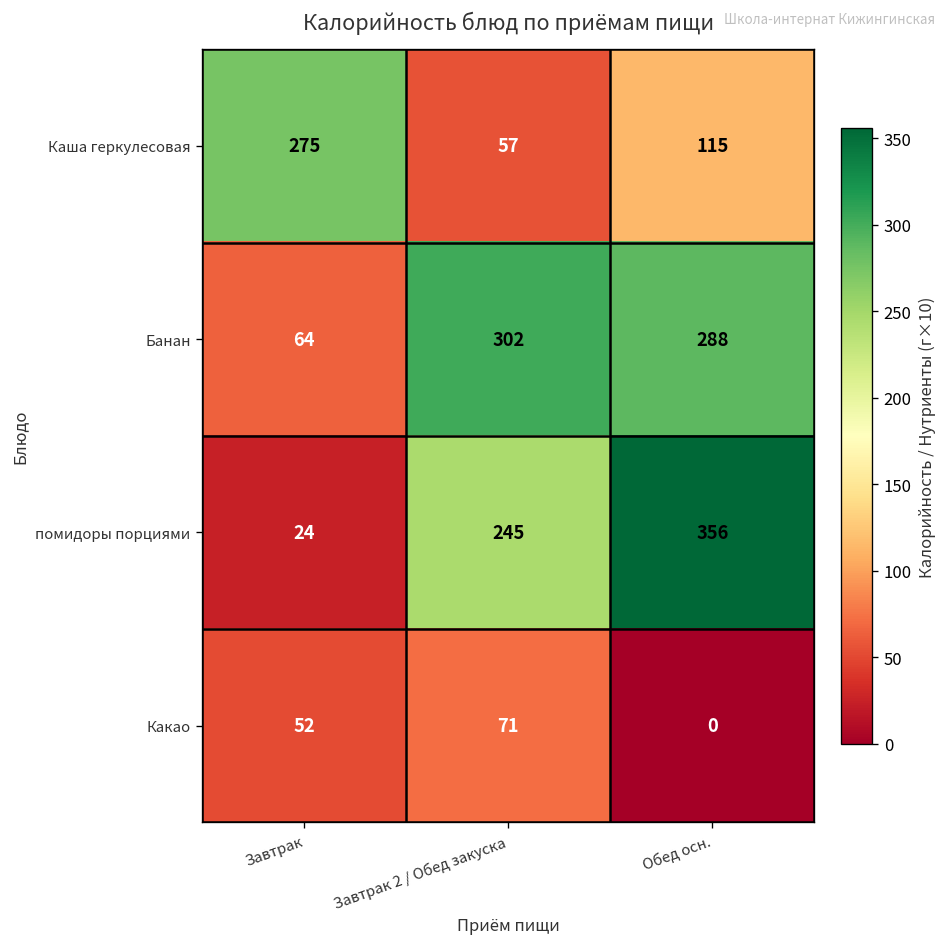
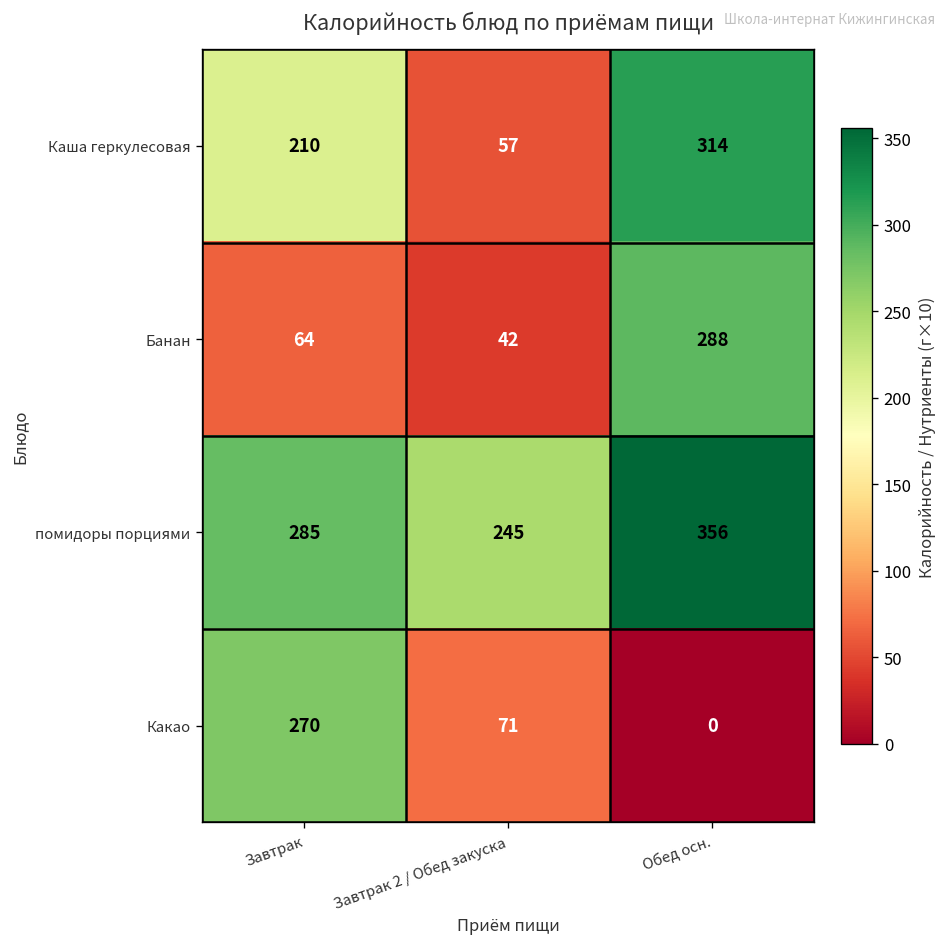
  {
    "Каша геркулесовая": {
-     "Завтрак": 275,
+     "Завтрак": 210,
      "Завтрак 2 / Обед закуска": 57,
-     "Обед осн.": 115
+     "Обед осн.": 314
    },
    "Банан": {
      "Завтрак": 64,
-     "Завтрак 2 / Обед закуска": 302,
+     "Завтрак 2 / Обед закуска": 42,
      "Обед осн.": 288
    },
    "помидоры порциями": {
-     "Завтрак": 24,
+     "Завтрак": 285,
      "Завтрак 2 / Обед закуска": 245,
      "Обед осн.": 356
    },
    "Какао": {
-     "Завтрак": 52,
+     "Завтрак": 270,
      "Завтрак 2 / Обед закуска": 71,
      "Обед осн.": 0
    }
  }
